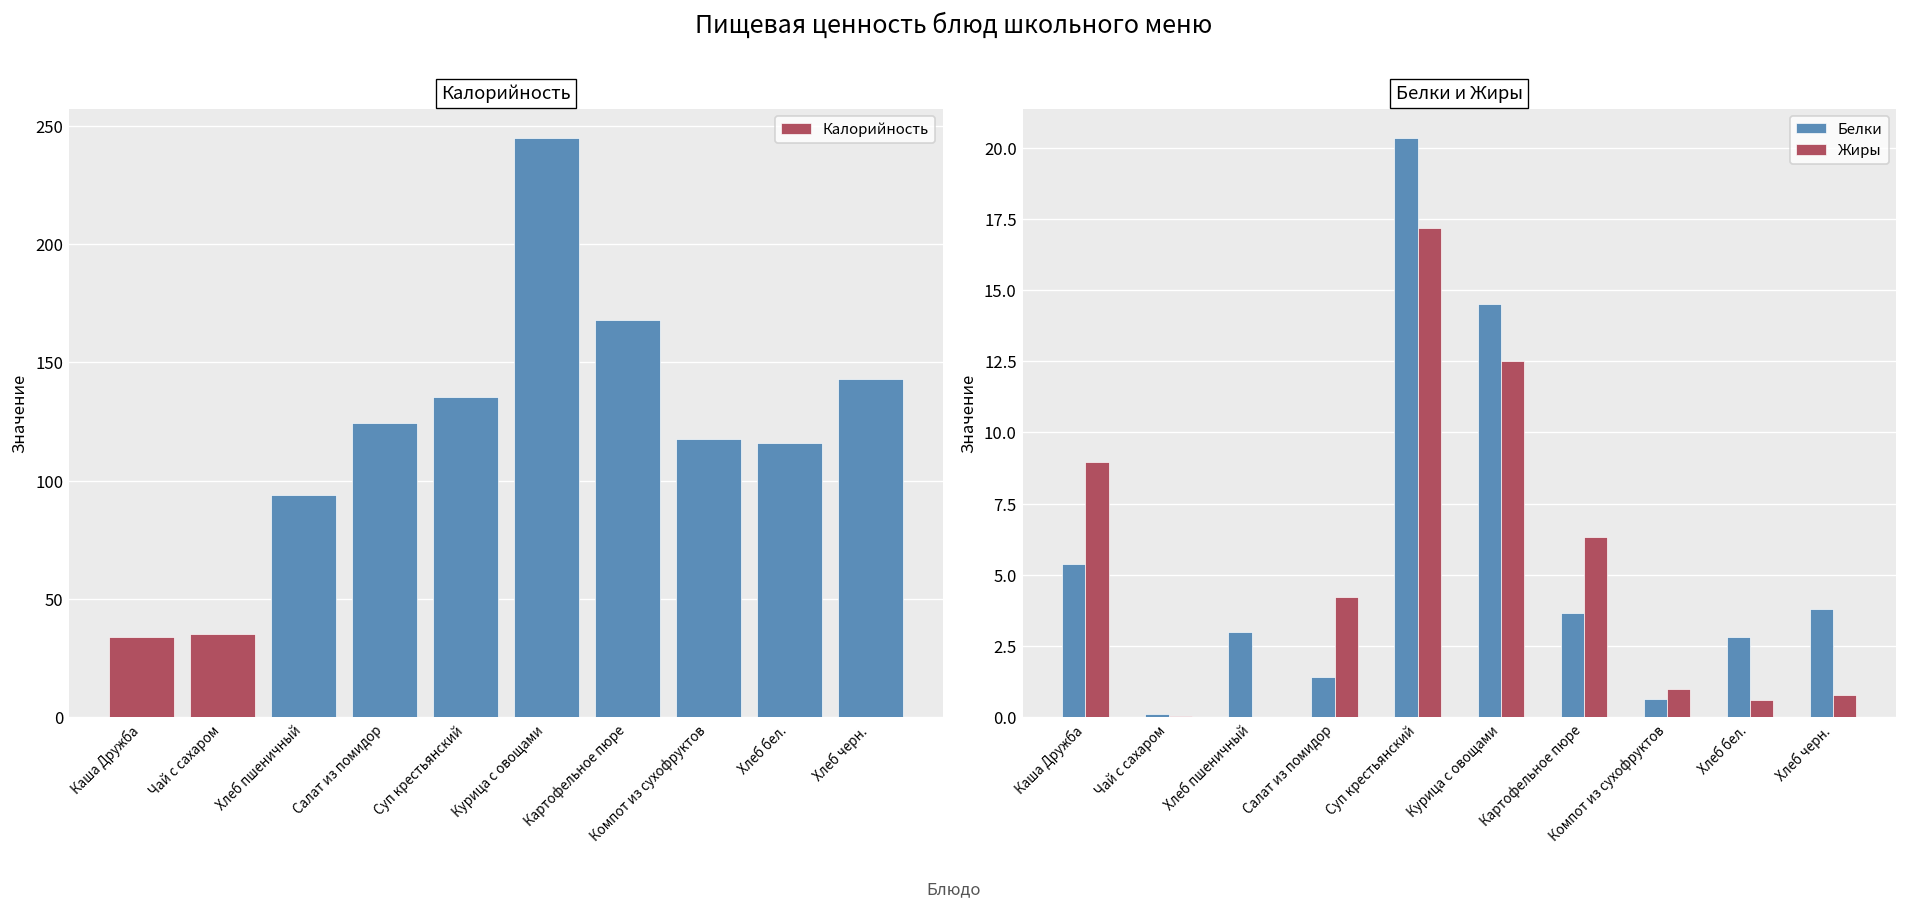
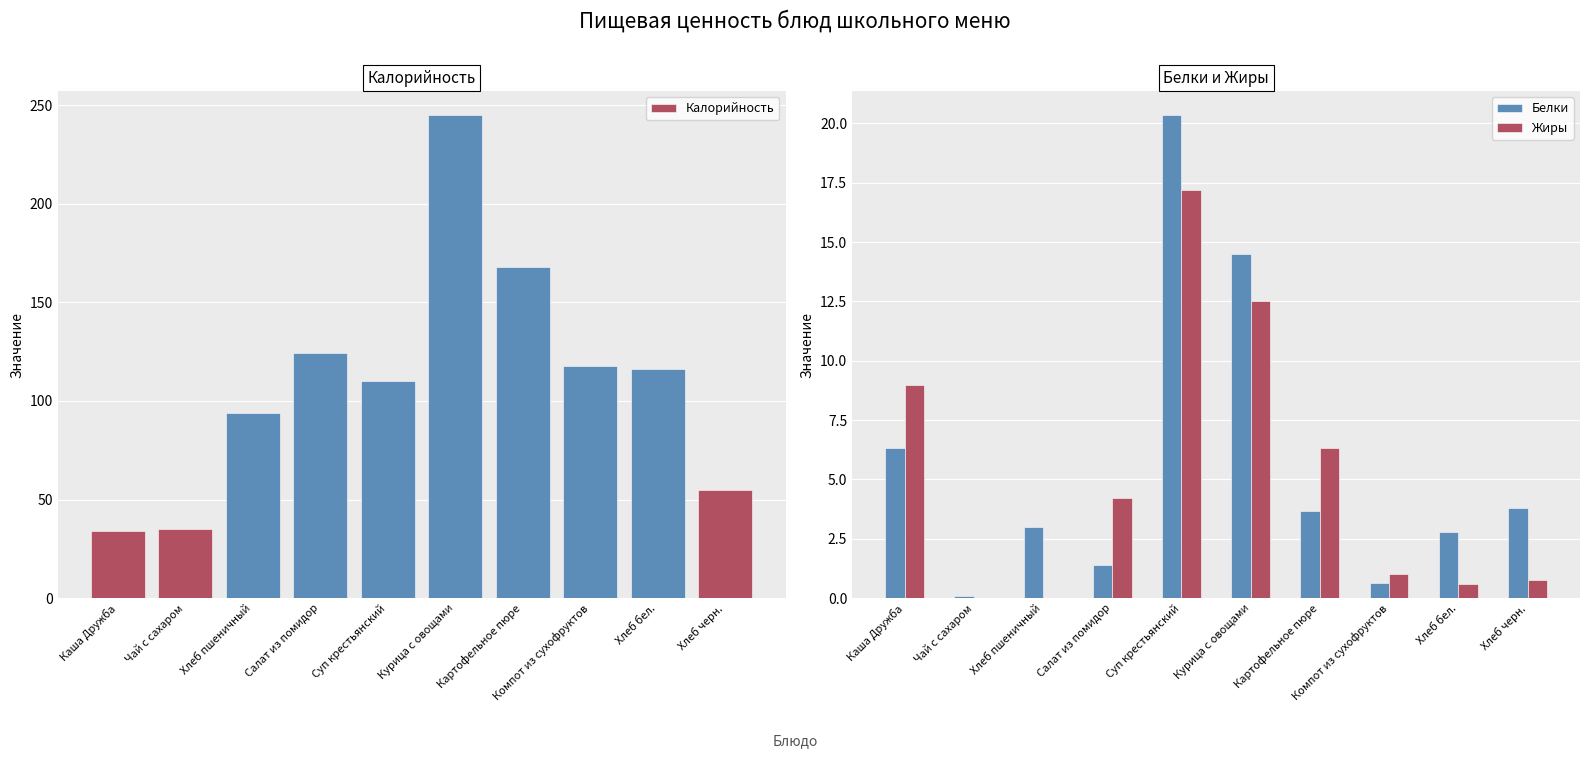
  {
    "Калорийность": {
      "Каша Дружба": 34,
      "Чай с сахаром": 35,
      "Хлеб пшеничный": 94,
      "Салат из помидор": 124,
-     "Суп крестьянский": 135,
+     "Суп крестьянский": 110,
      "Курица с овощами": 245,
      "Картофельное пюре": 168,
      "Компот из сухофруктов": 118,
      "Хлеб бел.": 116,
-     "Хлеб черн.": 143
+     "Хлеб черн.": 55
    },
    "Белки и Жиры": {
      "Белки": {
-       "Каша Дружба": 5.4,
+       "Каша Дружба": 6.3,
        "Хлеб пшеничный": 3.0,
        "Салат из помидор": 1.4,
        "Суп крестьянский": 20.4,
        "Курица с овощами": 14.5,
        "Картофельное пюре": 3.7,
        "Компот из сухофруктов": 0.6,
        "Хлеб бел.": 2.8,
        "Хлеб черн.": 3.8
      },
      "Жиры": {
        "Каша Дружба": 9.0,
        "Хлеб пшеничный": 0.0,
        "Салат из помидор": 4.2,
        "Суп крестьянский": 17.2,
        "Курица с овощами": 12.5,
        "Картофельное пюре": 6.3,
        "Компот из сухофруктов": 1.0,
        "Хлеб бел.": 0.6,
        "Хлеб черн.": 0.8
      }
    }
  }
